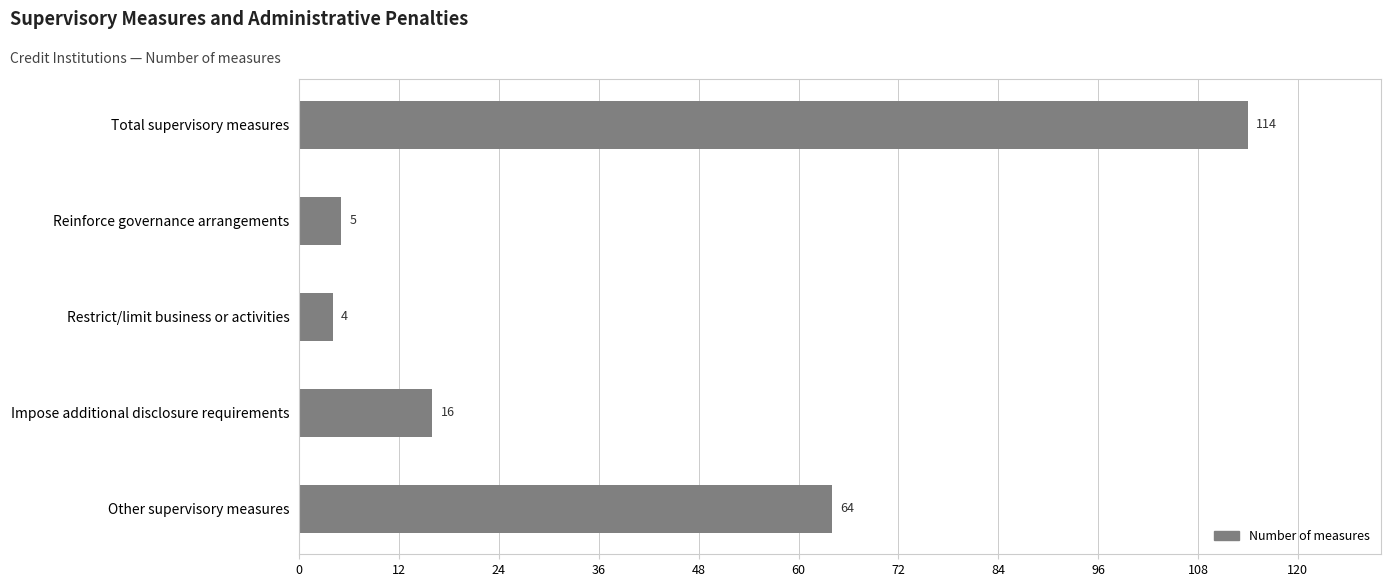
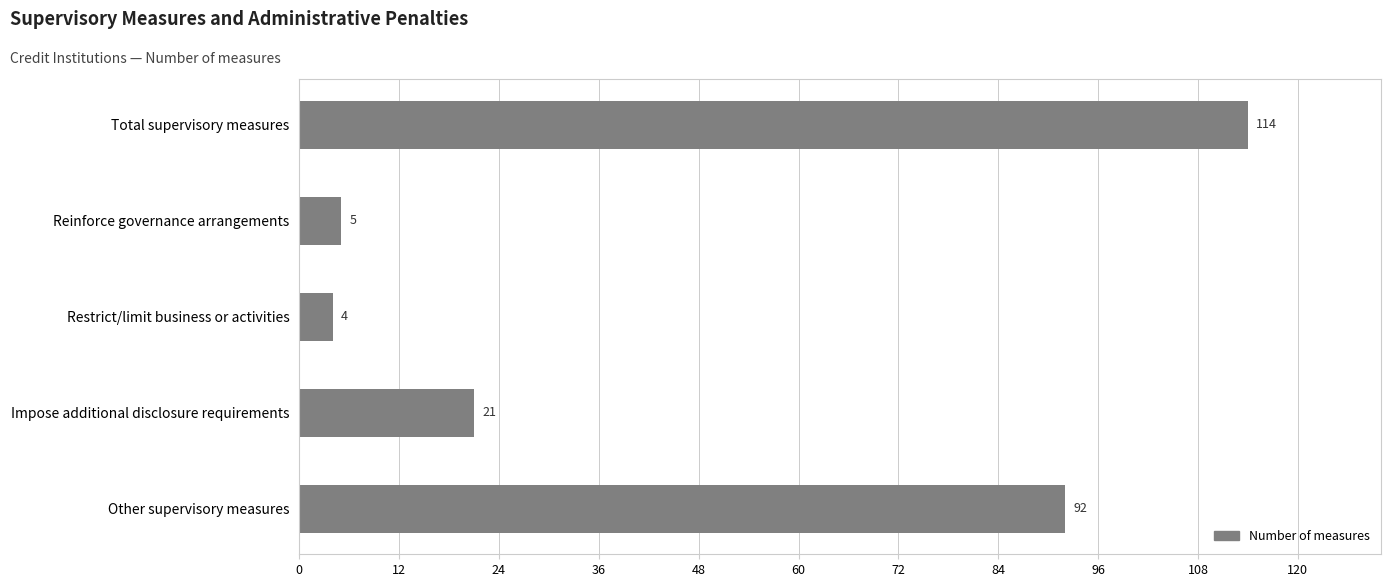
  {
    "Total supervisory measures": 114,
    "Reinforce governance arrangements": 5,
    "Restrict/limit business or activities": 4,
-   "Impose additional disclosure requirements": 16,
-   "Other supervisory measures": 64
+   "Impose additional disclosure requirements": 21,
+   "Other supervisory measures": 92
  }
